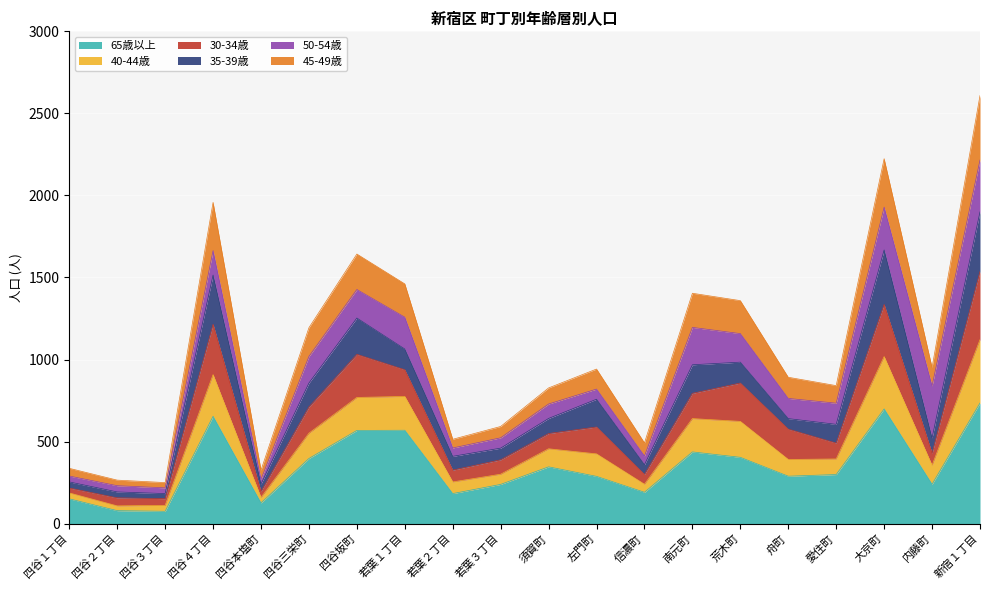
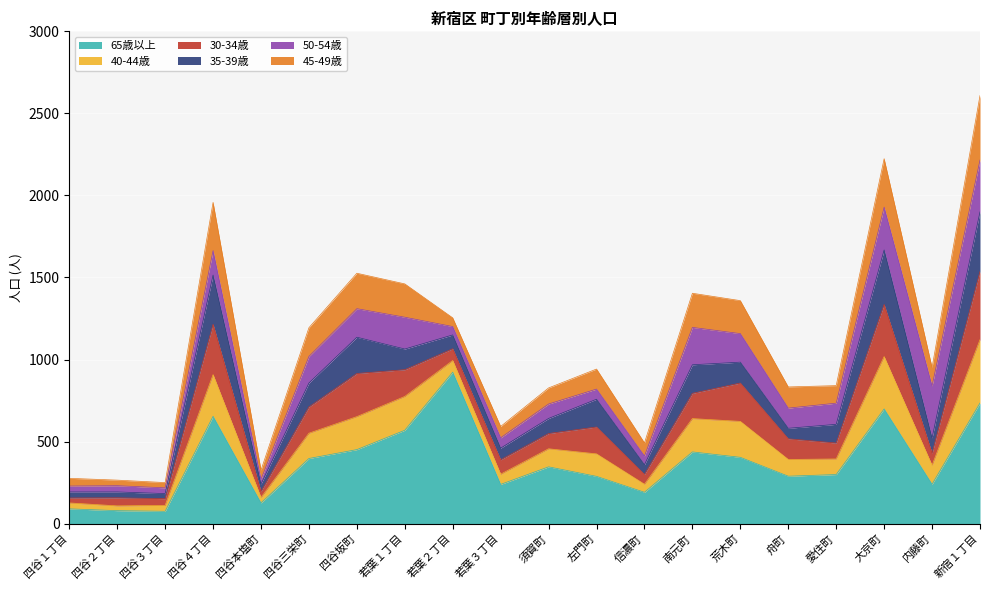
  {
    "65歳以上": {
-     "四谷１丁目": 150,
+     "四谷１丁目": 90,
      "四谷２丁目": 80,
      "四谷３丁目": 80,
      "四谷４丁目": 650,
      "四谷本塩町": 130,
      "四谷三栄町": 400,
-     "四谷坂町": 570,
+     "四谷坂町": 450,
      "若葉１丁目": 570,
-     "若葉２丁目": 180,
+     "若葉２丁目": 920,
      "若葉３丁目": 240,
      "須賀町": 350,
      "左門町": 290,
      "信濃町": 190,
      "南元町": 440,
      "荒木町": 400,
      "舟町": 290,
      "愛住町": 300,
      "大京町": 700,
      "内藤町": 240,
      "新宿１丁目": 740
    },
    "30-34歳": {
      "四谷１丁目": 30,
      "四谷２丁目": 50,
      "四谷３丁目": 40,
      "四谷４丁目": 310,
      "四谷本塩町": 40,
      "四谷三栄町": 160,
      "四谷坂町": 260,
      "若葉１丁目": 160,
      "若葉２丁目": 70,
      "若葉３丁目": 90,
      "須賀町": 90,
      "左門町": 160,
      "信濃町": 60,
      "南元町": 150,
      "荒木町": 230,
-     "舟町": 190,
+     "舟町": 130,
      "愛住町": 100,
      "大京町": 320,
      "内藤町": 70,
      "新宿１丁目": 420
    },
    "35-39歳": {
      "四谷１丁目": 40,
      "四谷２丁目": 40,
      "四谷３丁目": 30,
      "四谷４丁目": 300,
      "四谷本塩町": 50,
      "四谷三栄町": 150,
      "四谷坂町": 220,
      "若葉１丁目": 130,
      "若葉２丁目": 80,
      "若葉３丁目": 70,
      "須賀町": 90,
      "左門町": 170,
      "信濃町": 60,
      "南元町": 170,
      "荒木町": 130,
      "舟町": 60,
      "愛住町": 110,
      "大京町": 330,
      "内藤町": 90,
      "新宿１丁目": 360
    },
    "50-54歳": {
      "四谷１丁目": 40,
      "四谷２丁目": 40,
      "四谷３丁目": 40,
      "四谷４丁目": 150,
      "四谷本塩町": 30,
      "四谷三栄町": 160,
      "四谷坂町": 170,
      "若葉１丁目": 190,
      "若葉２丁目": 50,
      "若葉３丁目": 60,
      "須賀町": 90,
      "左門町": 60,
      "信濃町": 50,
      "南元町": 230,
      "荒木町": 170,
      "舟町": 120,
      "愛住町": 130,
      "大京町": 260,
      "内藤町": 320,
      "新宿１丁目": 320
    }
  }
